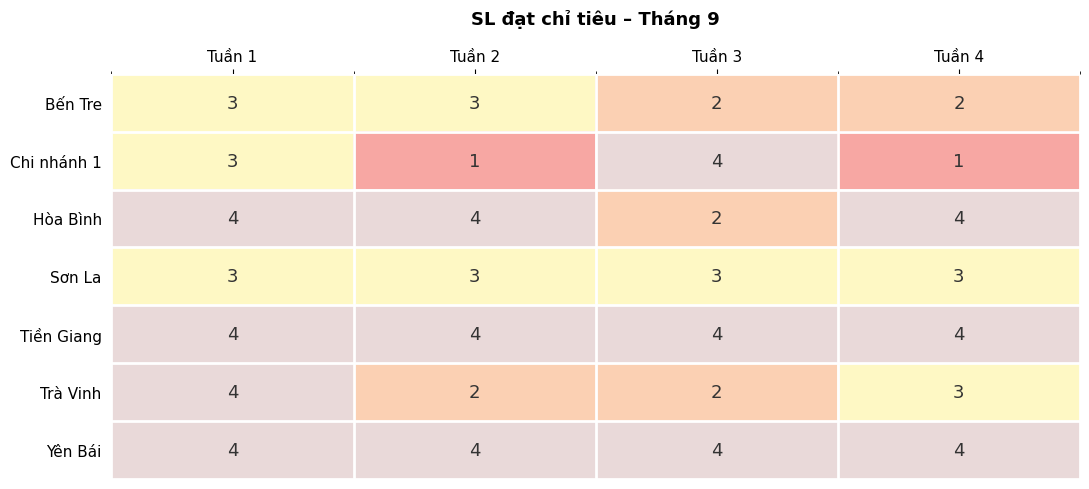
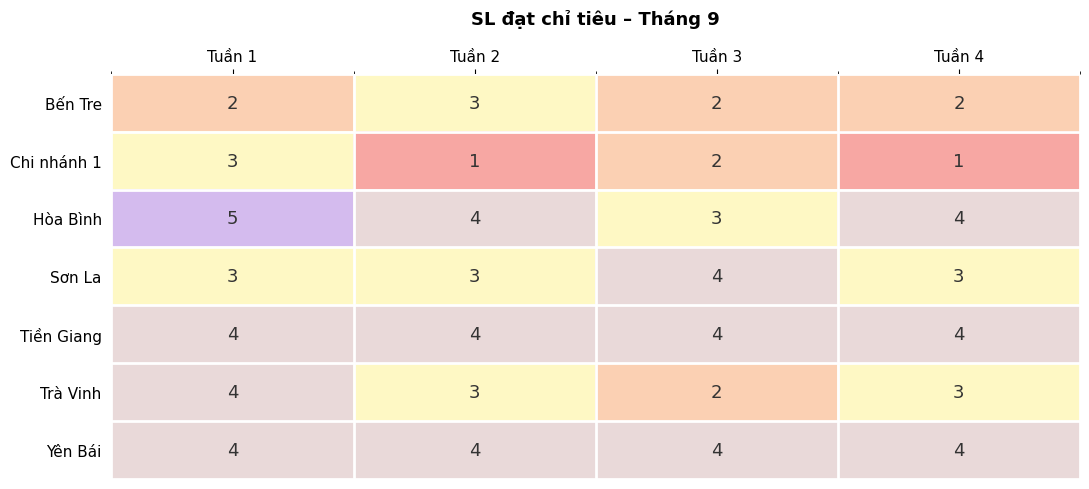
  {
    "Bến Tre": {
-     "Tuần 1": 3,
+     "Tuần 1": 2,
      "Tuần 2": 3,
      "Tuần 3": 2,
      "Tuần 4": 2
    },
    "Chi nhánh 1": {
      "Tuần 1": 3,
      "Tuần 2": 1,
-     "Tuần 3": 4,
+     "Tuần 3": 2,
      "Tuần 4": 1
    },
    "Hòa Bình": {
-     "Tuần 1": 4,
+     "Tuần 1": 5,
      "Tuần 2": 4,
-     "Tuần 3": 2,
+     "Tuần 3": 3,
      "Tuần 4": 4
    },
    "Sơn La": {
      "Tuần 1": 3,
      "Tuần 2": 3,
-     "Tuần 3": 3,
+     "Tuần 3": 4,
      "Tuần 4": 3
    },
    "Tiền Giang": {
      "Tuần 1": 4,
      "Tuần 2": 4,
      "Tuần 3": 4,
      "Tuần 4": 4
    },
    "Trà Vinh": {
      "Tuần 1": 4,
-     "Tuần 2": 2,
+     "Tuần 2": 3,
      "Tuần 3": 2,
      "Tuần 4": 3
    },
    "Yên Bái": {
      "Tuần 1": 4,
      "Tuần 2": 4,
      "Tuần 3": 4,
      "Tuần 4": 4
    }
  }
